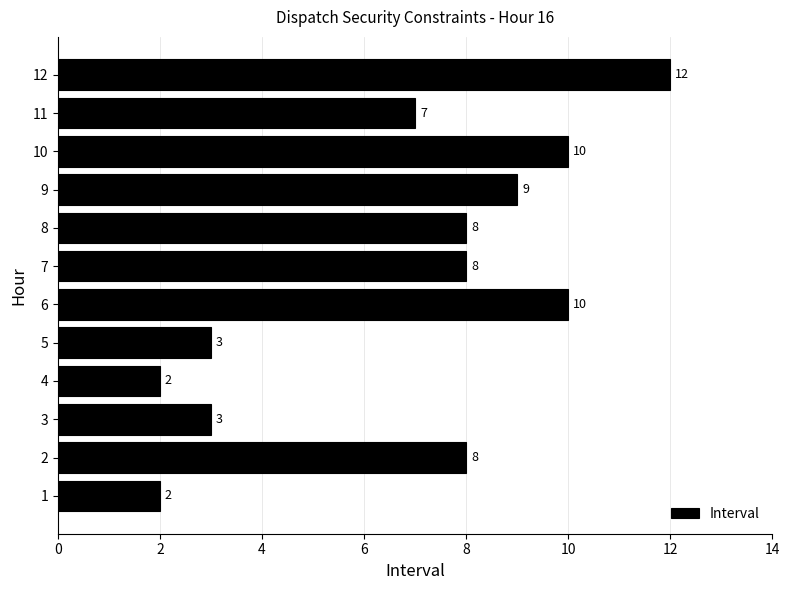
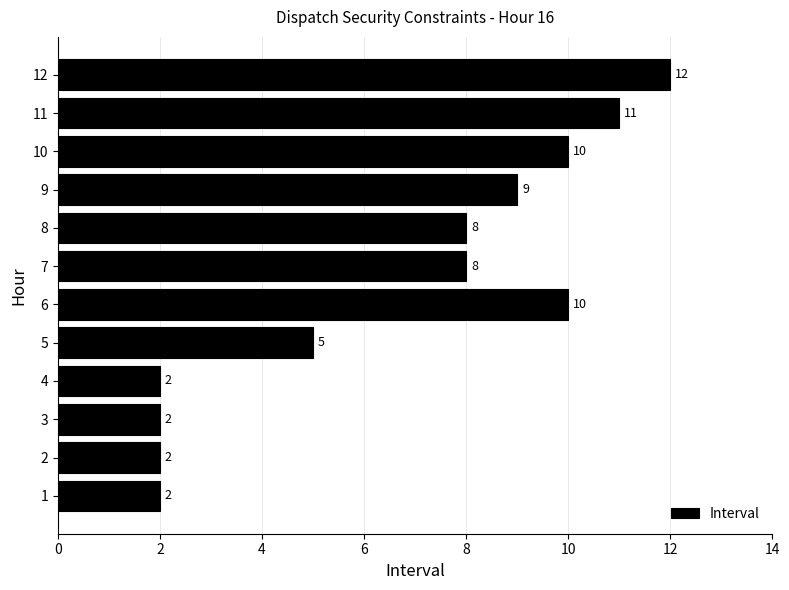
  {
    "12": 12,
-   "11": 7,
+   "11": 11,
    "10": 10,
    "9": 9,
    "8": 8,
    "7": 8,
    "6": 10,
-   "5": 3,
+   "5": 5,
    "4": 2,
-   "3": 3,
-   "2": 8,
+   "3": 2,
+   "2": 2,
    "1": 2
  }
